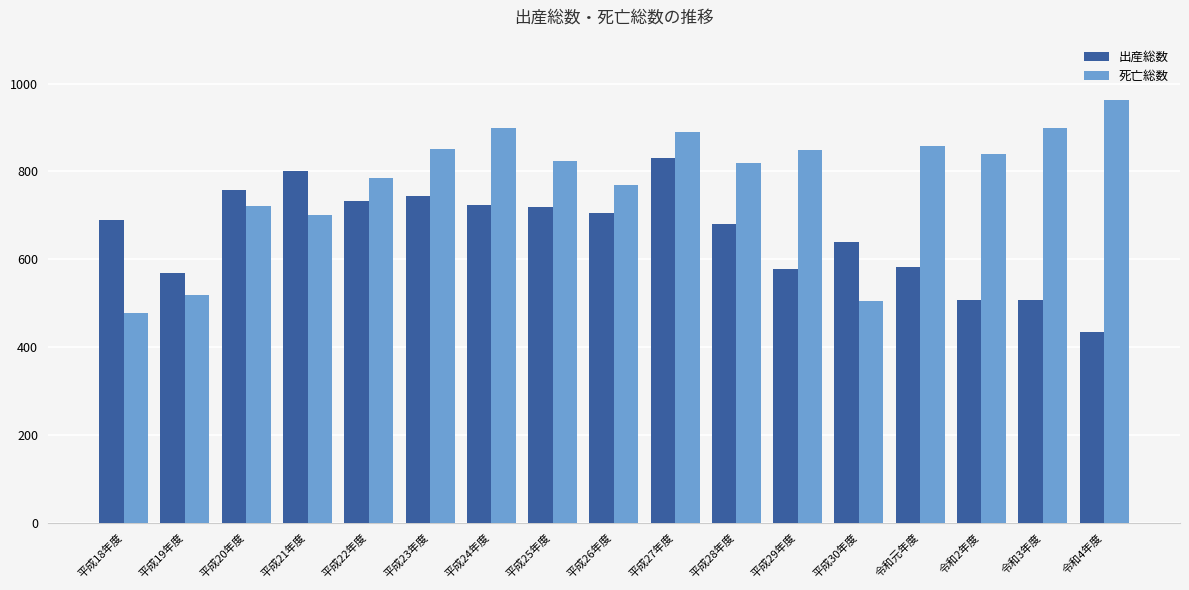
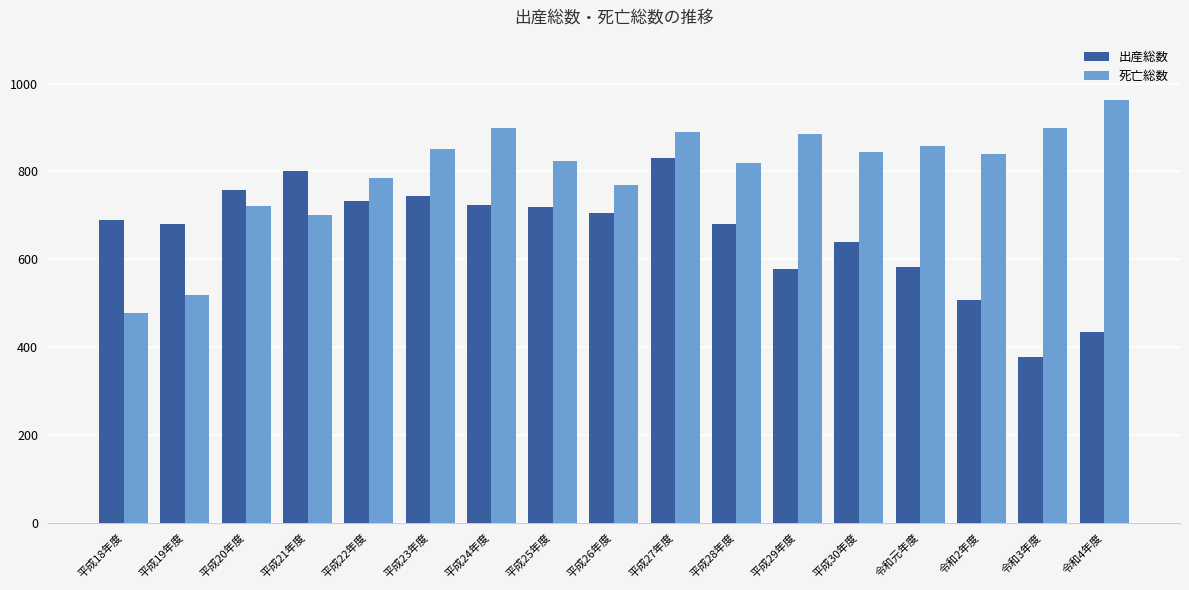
  {
    "出産総数": {
      "平成18年度": 690,
-     "平成19年度": 570,
+     "平成19年度": 680,
      "平成20年度": 760,
      "平成21年度": 800,
      "平成22年度": 730,
      "平成23年度": 740,
      "平成24年度": 720,
      "平成25年度": 720,
      "平成26年度": 710,
      "平成27年度": 830,
      "平成28年度": 680,
      "平成29年度": 580,
      "平成30年度": 640,
      "令和元年度": 580,
      "令和2年度": 510,
-     "令和3年度": 510,
+     "令和3年度": 380,
      "令和4年度": 430
    },
    "死亡総数": {
      "平成18年度": 480,
      "平成19年度": 520,
      "平成20年度": 720,
      "平成21年度": 700,
      "平成22年度": 790,
      "平成23年度": 850,
      "平成24年度": 900,
      "平成25年度": 820,
      "平成26年度": 770,
      "平成27年度": 890,
      "平成28年度": 820,
-     "平成29年度": 850,
-     "平成30年度": 510,
+     "平成29年度": 890,
+     "平成30年度": 850,
      "令和元年度": 860,
      "令和2年度": 840,
      "令和3年度": 900,
      "令和4年度": 960
    }
  }
